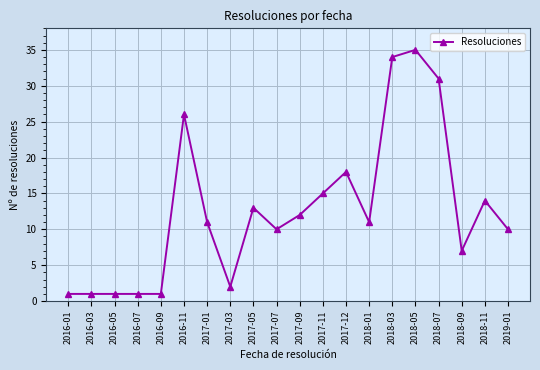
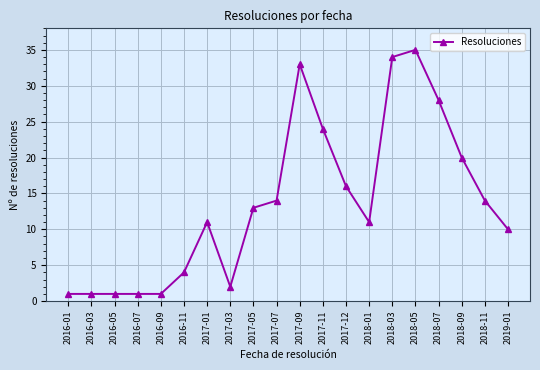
  {
    "2016-01": 1,
    "2016-03": 1,
    "2016-05": 1,
    "2016-07": 1,
    "2016-09": 1,
-   "2016-11": 26,
+   "2016-11": 4,
    "2017-01": 11,
    "2017-03": 2,
    "2017-05": 13,
-   "2017-07": 10,
-   "2017-09": 12,
-   "2017-11": 15,
-   "2017-12": 18,
+   "2017-07": 14,
+   "2017-09": 33,
+   "2017-11": 24,
+   "2017-12": 16,
    "2018-01": 11,
    "2018-03": 34,
    "2018-05": 35,
-   "2018-07": 31,
-   "2018-09": 7,
+   "2018-07": 28,
+   "2018-09": 20,
    "2018-11": 14,
    "2019-01": 10
  }
